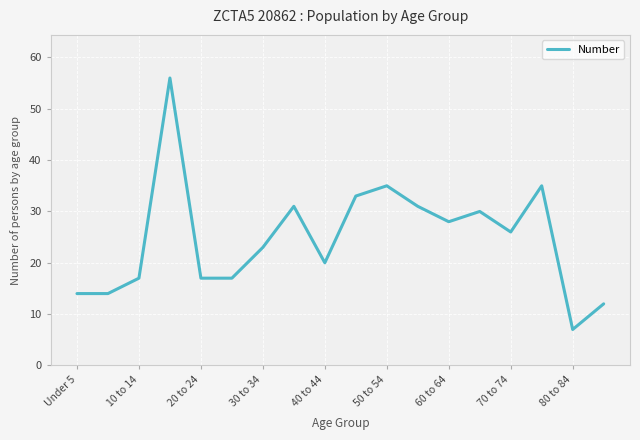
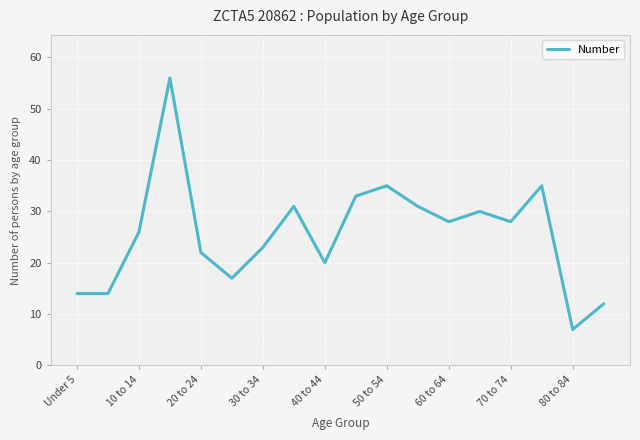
  {
    "Under 5": 14,
-   "10 to 14": 17,
-   "20 to 24": 17,
+   "10 to 14": 26,
+   "20 to 24": 22,
    "30 to 34": 23,
    "40 to 44": 20,
    "50 to 54": 35,
    "60 to 64": 28,
-   "70 to 74": 26,
+   "70 to 74": 28,
    "80 to 84": 7
  }
